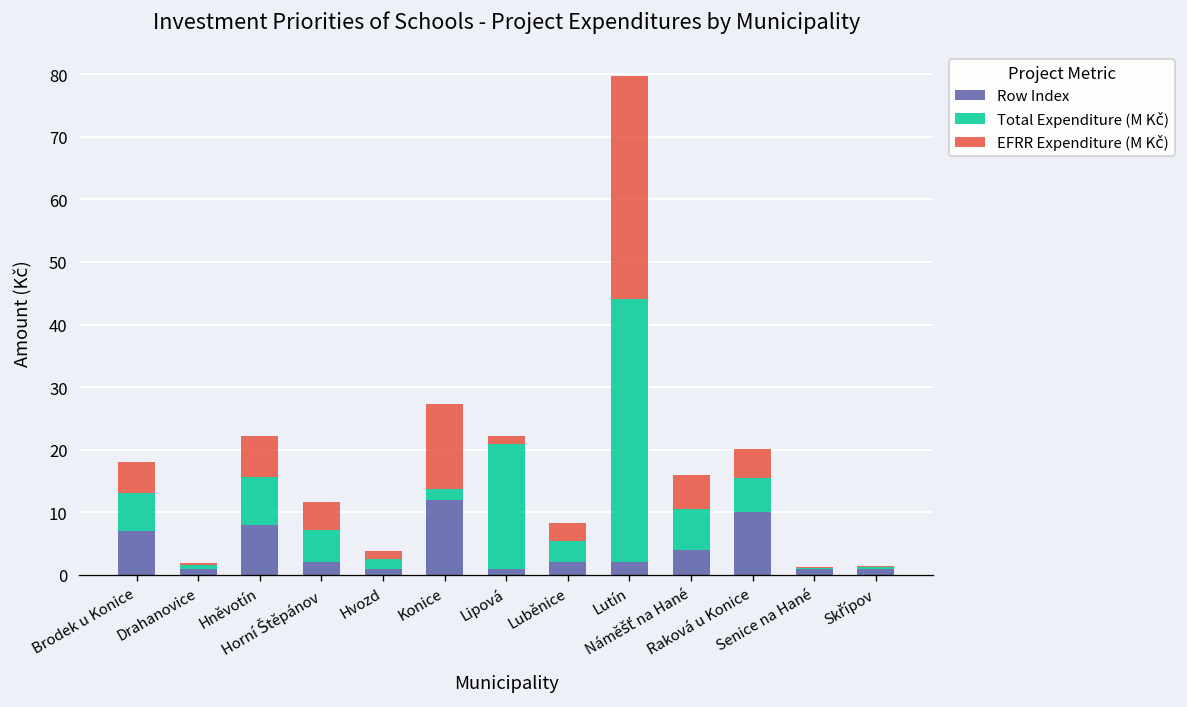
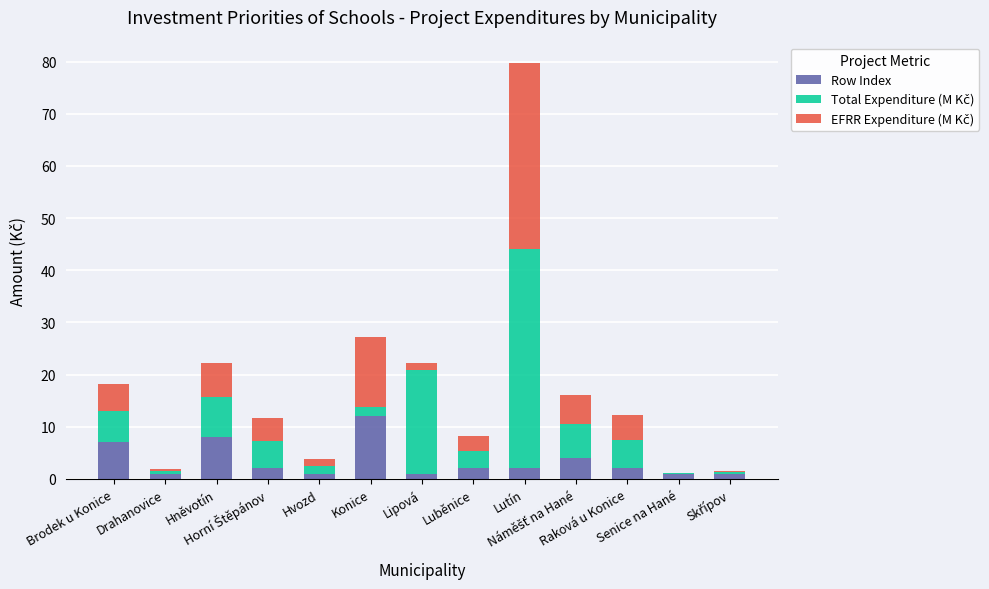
  {
    "Row Index": {
      "Brodek u Konice": 7,
      "Drahanovice": 1,
      "Hněvotín": 8,
      "Horní Štěpánov": 2,
      "Hvozd": 1,
      "Konice": 12,
      "Lipová": 1,
      "Luběnice": 2,
      "Lutín": 2,
      "Náměšť na Hané": 4,
-     "Raková u Konice": 10,
+     "Raková u Konice": 2,
      "Senice na Hané": 1,
      "Skřípov": 1
    },
    "Total Expenditure (M Kč)": {
      "Brodek u Konice": 6,
      "Drahanovice": 1,
      "Hněvotín": 8,
      "Horní Štěpánov": 5,
      "Hvozd": 2,
      "Konice": 2,
      "Lipová": 20,
      "Luběnice": 3,
      "Lutín": 42,
      "Náměšť na Hané": 7,
      "Raková u Konice": 6
    },
    "EFRR Expenditure (M Kč)": {
      "Brodek u Konice": 5,
      "Hněvotín": 7,
      "Horní Štěpánov": 4,
      "Hvozd": 1,
      "Konice": 14,
      "Lipová": 1,
      "Luběnice": 3,
      "Lutín": 36,
      "Náměšť na Hané": 6,
      "Raková u Konice": 5
    }
  }
